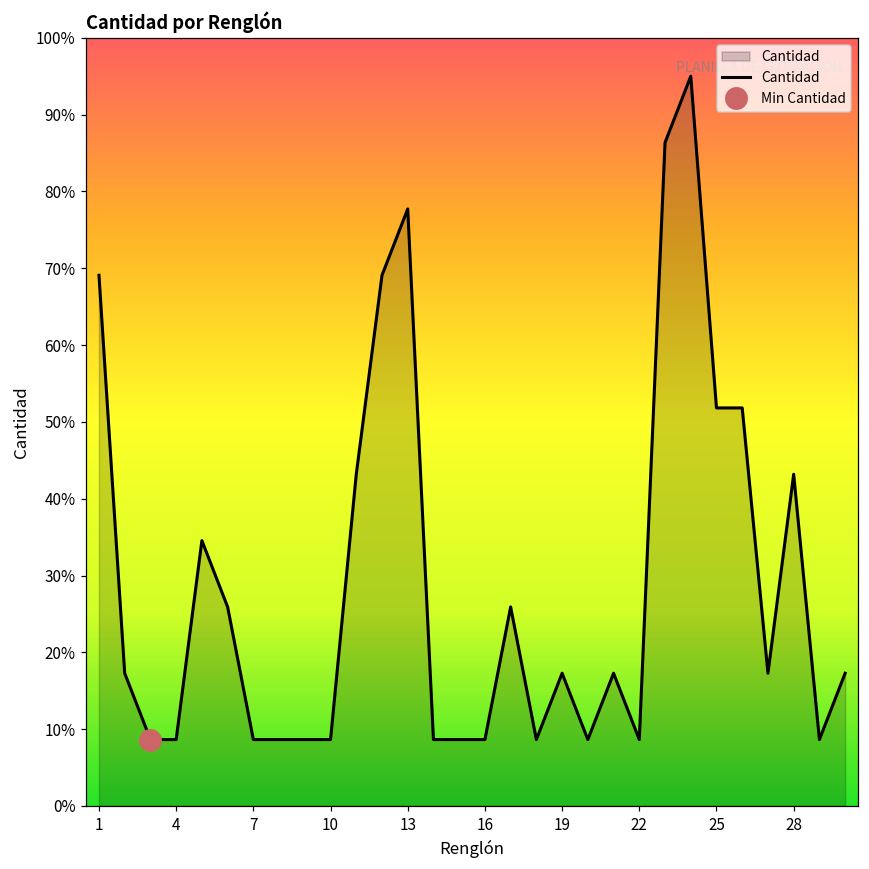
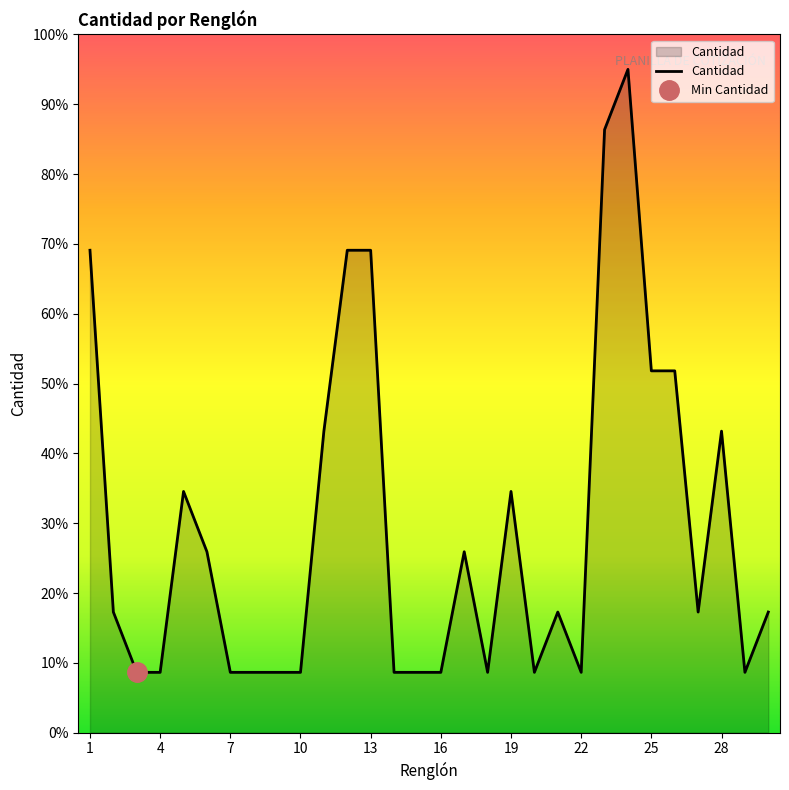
  {
    "Cantidad": {
      "1": "69%",
      "4": "9%",
      "7": "9%",
      "10": "9%",
-     "13": "78%",
+     "13": "69%",
      "16": "9%",
-     "19": "17%",
+     "19": "35%",
      "22": "9%",
      "25": "52%",
      "28": "43%"
    }
  }
